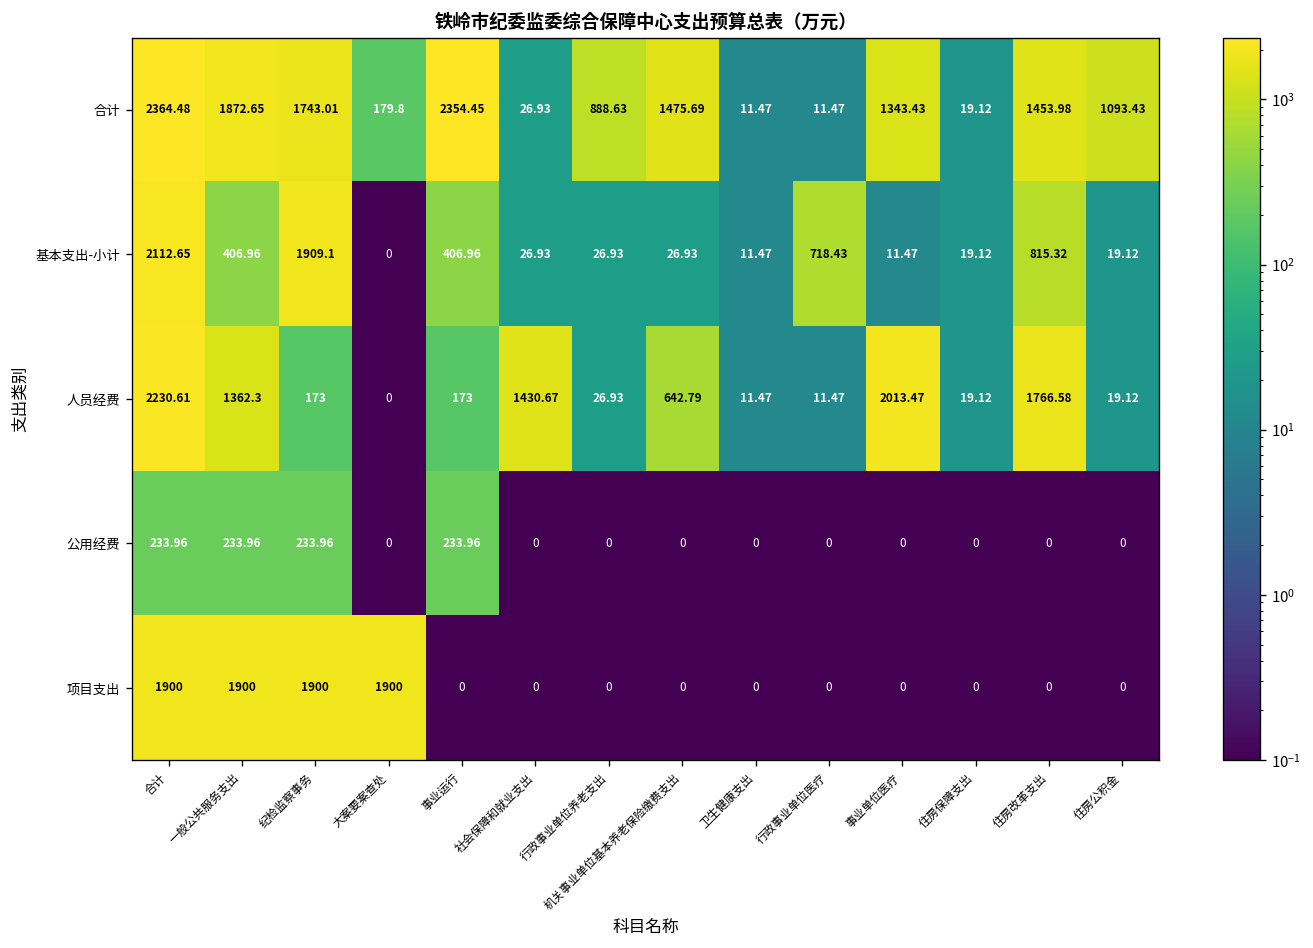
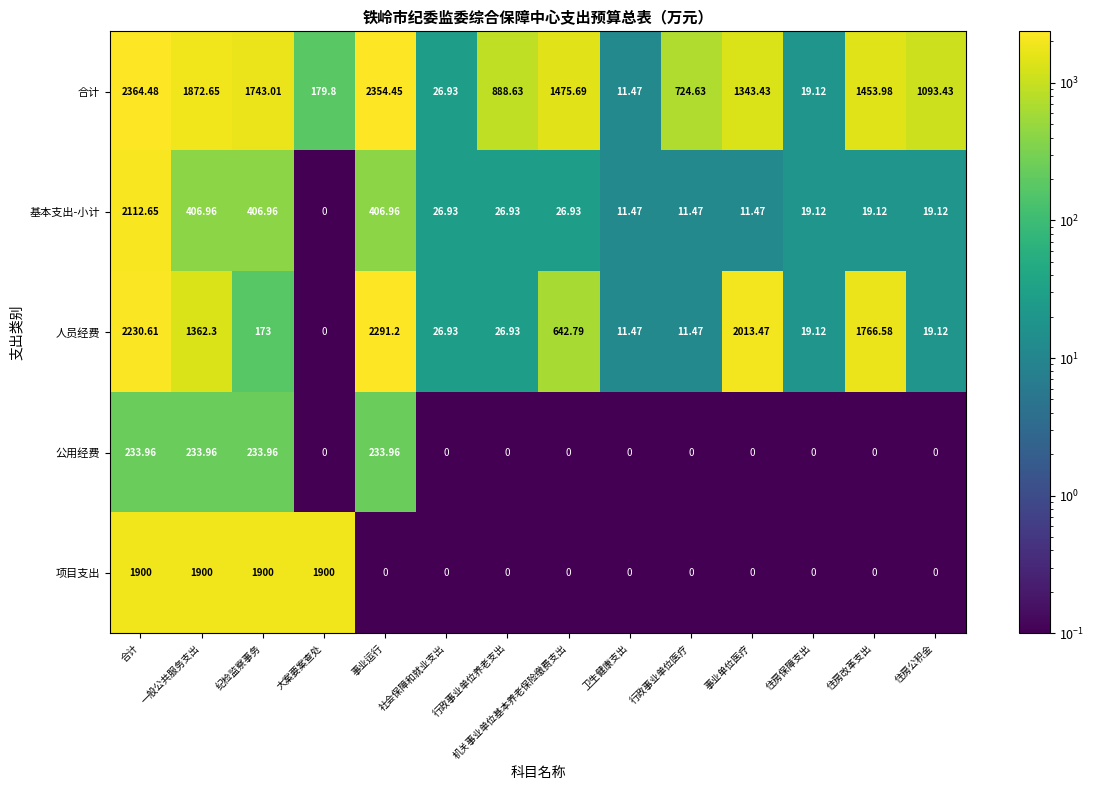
  {
    "合计": {
      "合计": 2364.48,
      "一般公共服务支出": 1872.65,
      "纪检监察事务": 1743.01,
      "大案要案查处": 179.8,
      "事业运行": 2354.45,
      "社会保障和就业支出": 26.93,
      "行政事业单位养老支出": 888.63,
      "机关事业单位基本养老保险缴费支出": 1475.69,
      "卫生健康支出": 11.47,
-     "行政事业单位医疗": 11.47,
+     "行政事业单位医疗": 724.63,
      "事业单位医疗": 1343.43,
      "住房保障支出": 19.12,
      "住房改革支出": 1453.98,
      "住房公积金": 1093.43
    },
    "基本支出-小计": {
      "合计": 2112.65,
      "一般公共服务支出": 406.96,
-     "纪检监察事务": 1909.1,
+     "纪检监察事务": 406.96,
      "大案要案查处": 0,
      "事业运行": 406.96,
      "社会保障和就业支出": 26.93,
      "行政事业单位养老支出": 26.93,
      "机关事业单位基本养老保险缴费支出": 26.93,
      "卫生健康支出": 11.47,
-     "行政事业单位医疗": 718.43,
+     "行政事业单位医疗": 11.47,
      "事业单位医疗": 11.47,
      "住房保障支出": 19.12,
-     "住房改革支出": 815.32,
+     "住房改革支出": 19.12,
      "住房公积金": 19.12
    },
    "人员经费": {
      "合计": 2230.61,
      "一般公共服务支出": 1362.3,
      "纪检监察事务": 173,
      "大案要案查处": 0,
-     "事业运行": 173,
-     "社会保障和就业支出": 1430.67,
+     "事业运行": 2291.2,
+     "社会保障和就业支出": 26.93,
      "行政事业单位养老支出": 26.93,
      "机关事业单位基本养老保险缴费支出": 642.79,
      "卫生健康支出": 11.47,
      "行政事业单位医疗": 11.47,
      "事业单位医疗": 2013.47,
      "住房保障支出": 19.12,
      "住房改革支出": 1766.58,
      "住房公积金": 19.12
    },
    "公用经费": {
      "合计": 233.96,
      "一般公共服务支出": 233.96,
      "纪检监察事务": 233.96,
      "大案要案查处": 0,
      "事业运行": 233.96,
      "社会保障和就业支出": 0,
      "行政事业单位养老支出": 0,
      "机关事业单位基本养老保险缴费支出": 0,
      "卫生健康支出": 0,
      "行政事业单位医疗": 0,
      "事业单位医疗": 0,
      "住房保障支出": 0,
      "住房改革支出": 0,
      "住房公积金": 0
    },
    "项目支出": {
      "合计": 1900,
      "一般公共服务支出": 1900,
      "纪检监察事务": 1900,
      "大案要案查处": 1900,
      "事业运行": 0,
      "社会保障和就业支出": 0,
      "行政事业单位养老支出": 0,
      "机关事业单位基本养老保险缴费支出": 0,
      "卫生健康支出": 0,
      "行政事业单位医疗": 0,
      "事业单位医疗": 0,
      "住房保障支出": 0,
      "住房改革支出": 0,
      "住房公积金": 0
    }
  }
